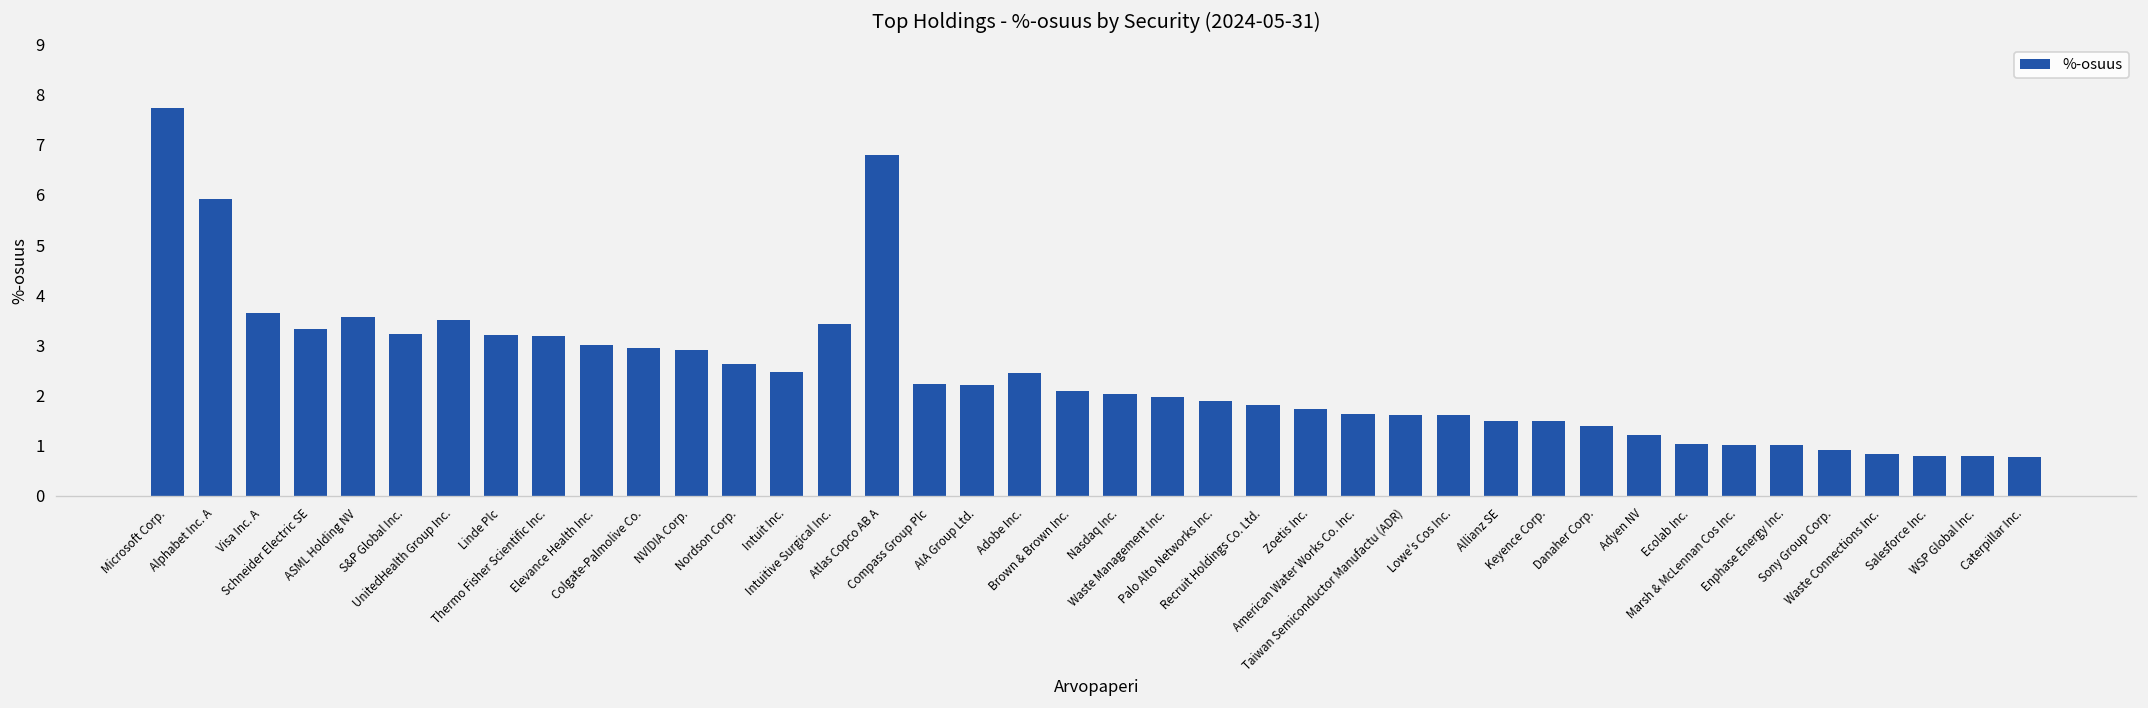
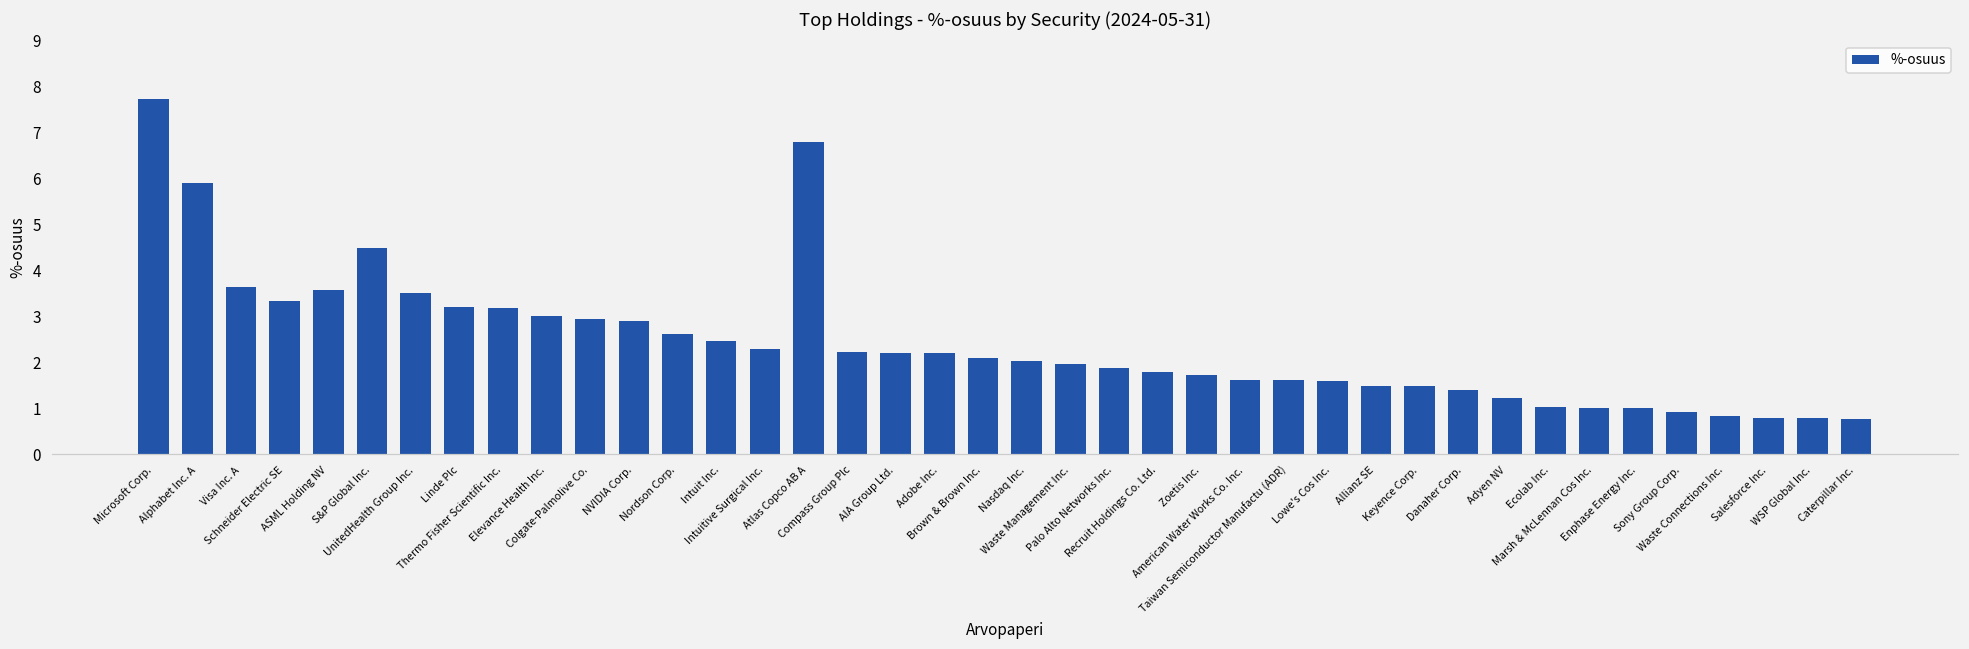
  {
    "Microsoft Corp.": 7.7,
    "Alphabet Inc. A": 5.9,
    "Visa Inc. A": 3.6,
    "Schneider Electric SE": 3.3,
    "ASML Holding NV": 3.6,
-   "S&P Global Inc.": 3.2,
+   "S&P Global Inc.": 4.5,
    "UnitedHealth Group Inc.": 3.5,
    "Linde Plc": 3.2,
    "Thermo Fisher Scientific Inc.": 3.2,
    "Elevance Health Inc.": 3.0,
    "Colgate-Palmolive Co.": 2.9,
    "NVIDIA Corp.": 2.9,
    "Nordson Corp.": 2.6,
    "Intuit Inc.": 2.5,
-   "Intuitive Surgical Inc.": 3.4,
+   "Intuitive Surgical Inc.": 2.3,
    "Atlas Copco AB A": 6.8,
    "Compass Group Plc": 2.2,
    "AIA Group Ltd.": 2.2,
-   "Adobe Inc.": 2.4,
+   "Adobe Inc.": 2.2,
    "Brown & Brown Inc.": 2.1,
    "Nasdaq Inc.": 2.0,
    "Waste Management Inc.": 2.0,
    "Palo Alto Networks Inc.": 1.9,
    "Recruit Holdings Co. Ltd.": 1.8,
    "Zoetis Inc.": 1.7,
    "American Water Works Co. Inc.": 1.6,
    "Taiwan Semiconductor Manufactu (ADR)": 1.6,
    "Lowe's Cos Inc.": 1.6,
    "Allianz SE": 1.5,
    "Keyence Corp.": 1.5,
    "Danaher Corp.": 1.4,
    "Adyen NV": 1.2,
    "Ecolab Inc.": 1.0,
    "Marsh & McLennan Cos Inc.": 1.0,
    "Enphase Energy Inc.": 1.0,
    "Sony Group Corp.": 0.9,
    "Waste Connections Inc.": 0.8,
    "Salesforce Inc.": 0.8,
    "WSP Global Inc.": 0.8,
    "Caterpillar Inc.": 0.8
  }
